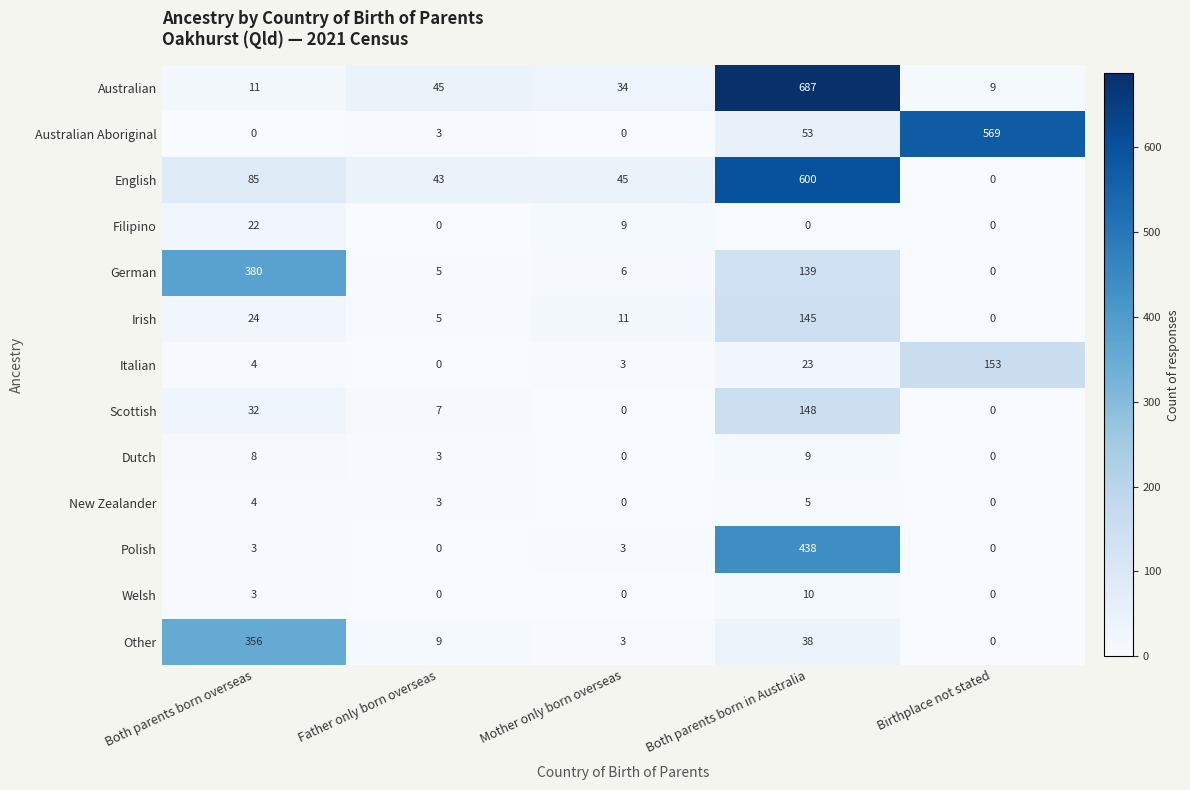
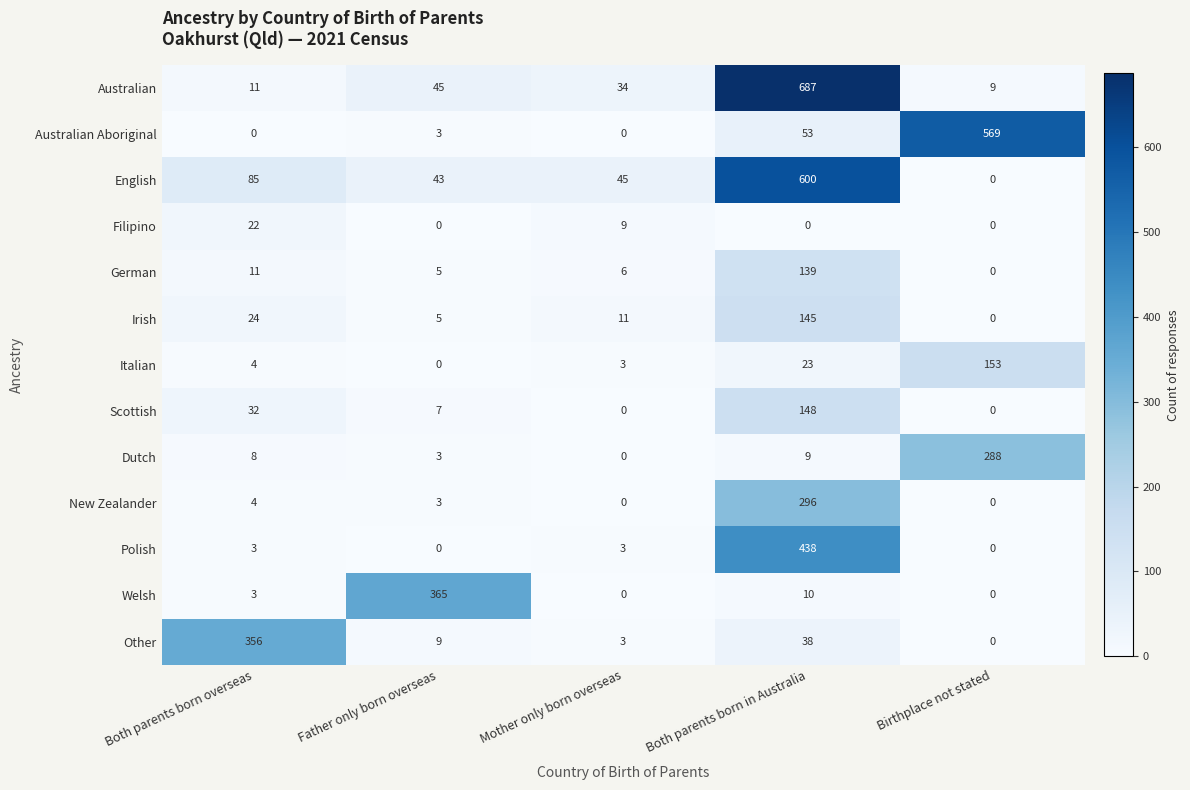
  {
    "Australian": {
      "Both parents born overseas": 11,
      "Father only born overseas": 45,
      "Mother only born overseas": 34,
      "Both parents born in Australia": 687,
      "Birthplace not stated": 9
    },
    "Australian Aboriginal": {
      "Both parents born overseas": 0,
      "Father only born overseas": 3,
      "Mother only born overseas": 0,
      "Both parents born in Australia": 53,
      "Birthplace not stated": 569
    },
    "English": {
      "Both parents born overseas": 85,
      "Father only born overseas": 43,
      "Mother only born overseas": 45,
      "Both parents born in Australia": 600,
      "Birthplace not stated": 0
    },
    "Filipino": {
      "Both parents born overseas": 22,
      "Father only born overseas": 0,
      "Mother only born overseas": 9,
      "Both parents born in Australia": 0,
      "Birthplace not stated": 0
    },
    "German": {
-     "Both parents born overseas": 380,
+     "Both parents born overseas": 11,
      "Father only born overseas": 5,
      "Mother only born overseas": 6,
      "Both parents born in Australia": 139,
      "Birthplace not stated": 0
    },
    "Irish": {
      "Both parents born overseas": 24,
      "Father only born overseas": 5,
      "Mother only born overseas": 11,
      "Both parents born in Australia": 145,
      "Birthplace not stated": 0
    },
    "Italian": {
      "Both parents born overseas": 4,
      "Father only born overseas": 0,
      "Mother only born overseas": 3,
      "Both parents born in Australia": 23,
      "Birthplace not stated": 153
    },
    "Scottish": {
      "Both parents born overseas": 32,
      "Father only born overseas": 7,
      "Mother only born overseas": 0,
      "Both parents born in Australia": 148,
      "Birthplace not stated": 0
    },
    "Dutch": {
      "Both parents born overseas": 8,
      "Father only born overseas": 3,
      "Mother only born overseas": 0,
      "Both parents born in Australia": 9,
-     "Birthplace not stated": 0
+     "Birthplace not stated": 288
    },
    "New Zealander": {
      "Both parents born overseas": 4,
      "Father only born overseas": 3,
      "Mother only born overseas": 0,
-     "Both parents born in Australia": 5,
+     "Both parents born in Australia": 296,
      "Birthplace not stated": 0
    },
    "Polish": {
      "Both parents born overseas": 3,
      "Father only born overseas": 0,
      "Mother only born overseas": 3,
      "Both parents born in Australia": 438,
      "Birthplace not stated": 0
    },
    "Welsh": {
      "Both parents born overseas": 3,
-     "Father only born overseas": 0,
+     "Father only born overseas": 365,
      "Mother only born overseas": 0,
      "Both parents born in Australia": 10,
      "Birthplace not stated": 0
    },
    "Other": {
      "Both parents born overseas": 356,
      "Father only born overseas": 9,
      "Mother only born overseas": 3,
      "Both parents born in Australia": 38,
      "Birthplace not stated": 0
    }
  }
